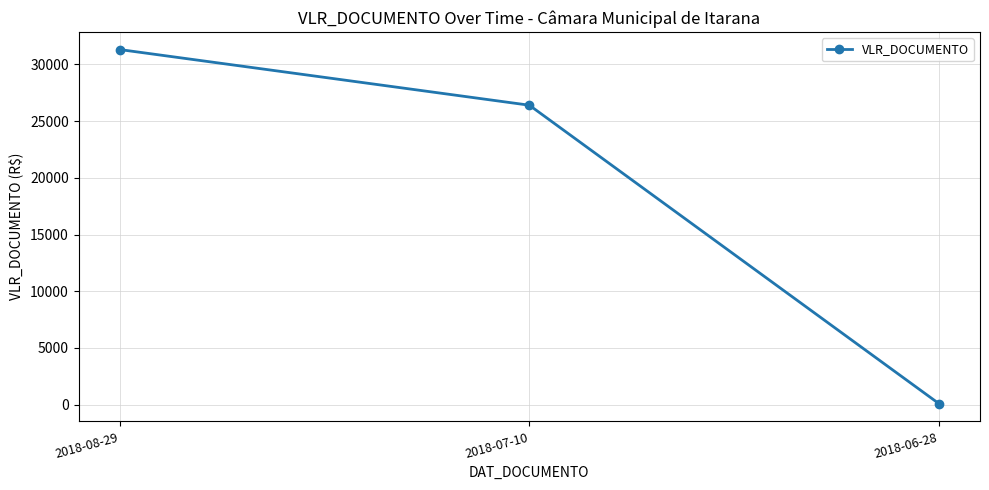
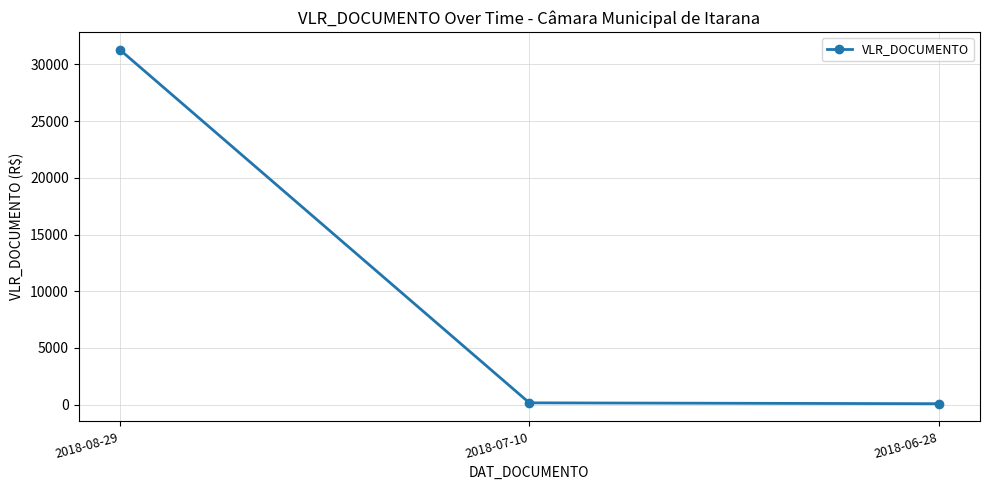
  {
    "2018-08-29": 31300,
-   "2018-07-10": 26400,
+   "2018-07-10": 200,
    "2018-06-28": 100
  }
